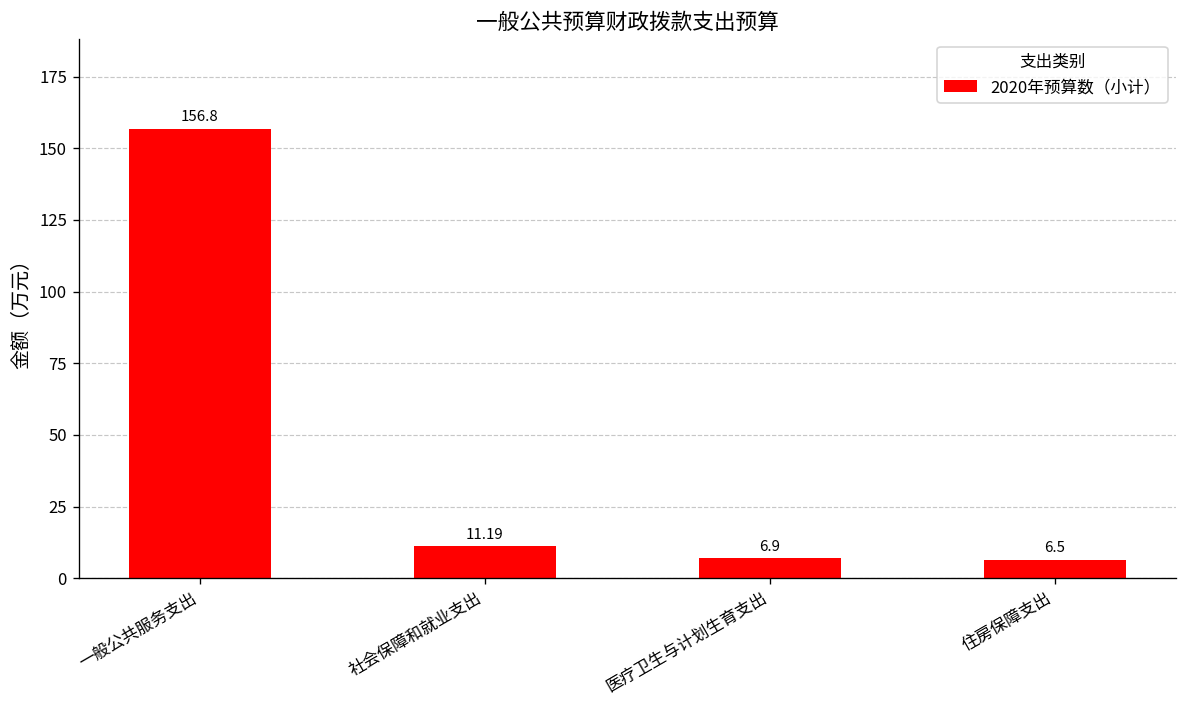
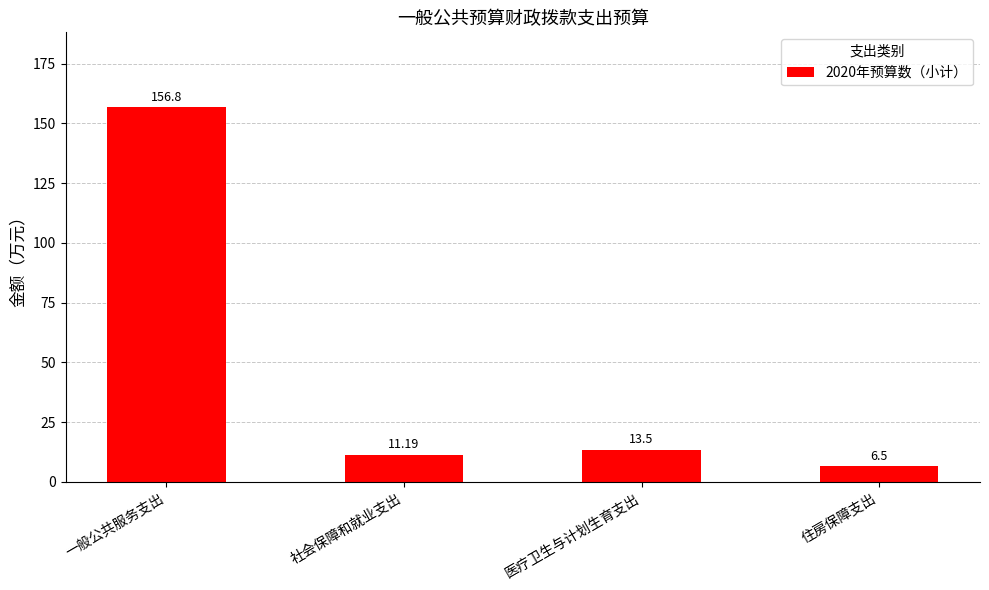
  {
    "一般公共服务支出": 156.8,
    "社会保障和就业支出": 11.19,
-   "医疗卫生与计划生育支出": 6.9,
+   "医疗卫生与计划生育支出": 13.5,
    "住房保障支出": 6.5
  }
